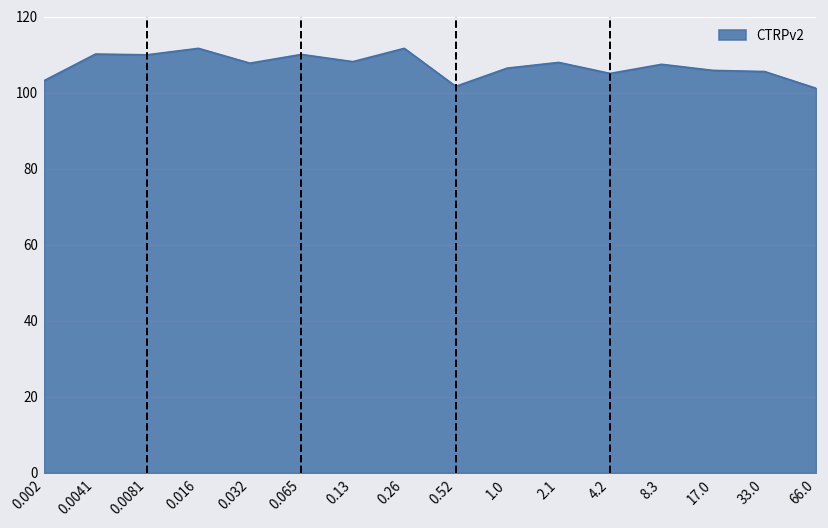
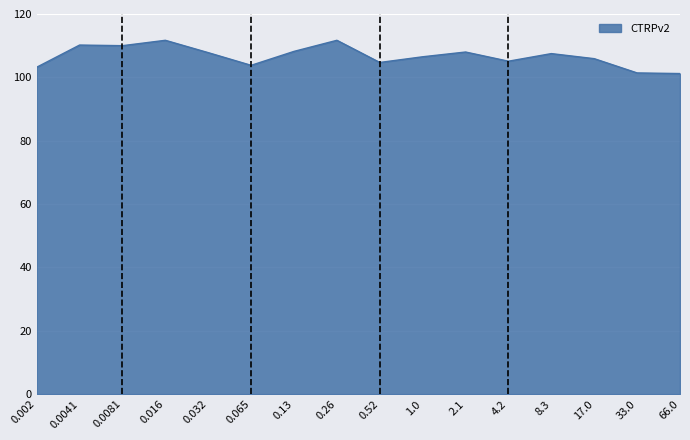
  {
    "0.002": 103,
    "0.0041": 110,
    "0.0081": 110,
    "0.016": 112,
    "0.032": 108,
-   "0.065": 110,
+   "0.065": 104,
    "0.13": 108,
    "0.26": 112,
-   "0.52": 102,
+   "0.52": 105,
    "1.0": 107,
    "2.1": 108,
    "4.2": 105,
    "8.3": 108,
    "17.0": 106,
-   "33.0": 106,
+   "33.0": 101,
    "66.0": 101
  }
